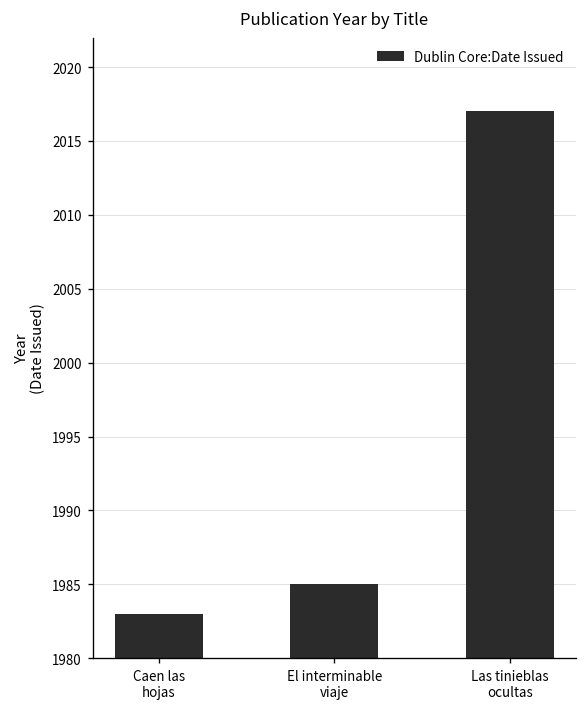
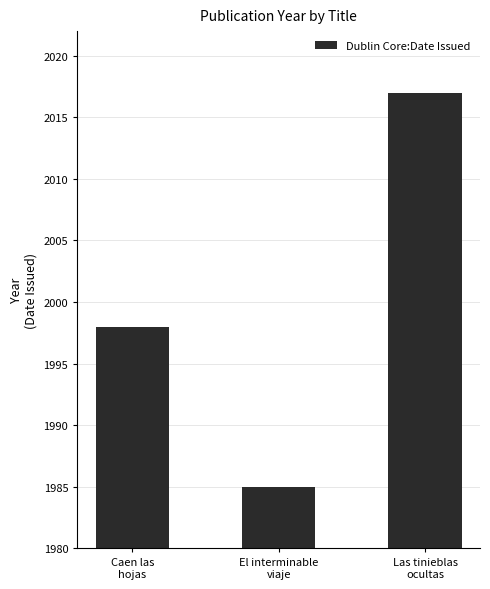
  {
-   "Caen las hojas": 1983,
+   "Caen las hojas": 1998,
    "El interminable viaje": 1985,
    "Las tinieblas ocultas": 2017
  }
